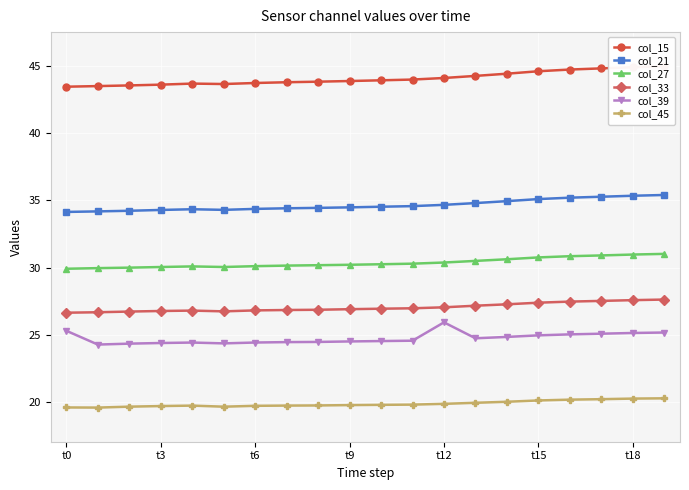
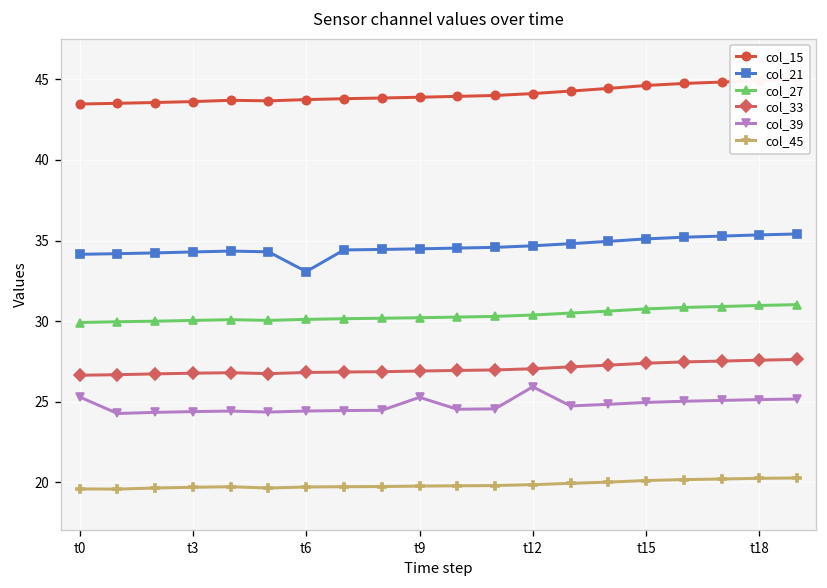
  {
    "col_21": {
      "t0": 34.1,
      "t3": 34.3,
-     "t6": 34.4,
+     "t6": 33.1,
      "t9": 34.5,
      "t12": 34.7,
      "t15": 35.1,
      "t18": 35.4
    },
    "col_27": {
      "t0": 29.9,
      "t3": 30.0,
      "t6": 30.1,
      "t9": 30.2,
      "t12": 30.4,
      "t15": 30.8,
      "t18": 31.0
    },
    "col_39": {
      "t0": 25.3,
      "t3": 24.4,
      "t6": 24.4,
-     "t9": 24.5,
+     "t9": 25.3,
      "t12": 25.9,
      "t15": 25.0,
      "t18": 25.1
    },
    "col_45": {
      "t0": 19.6,
      "t3": 19.7,
      "t6": 19.7,
      "t9": 19.8,
      "t12": 19.9,
      "t15": 20.1,
      "t18": 20.2
    }
  }
